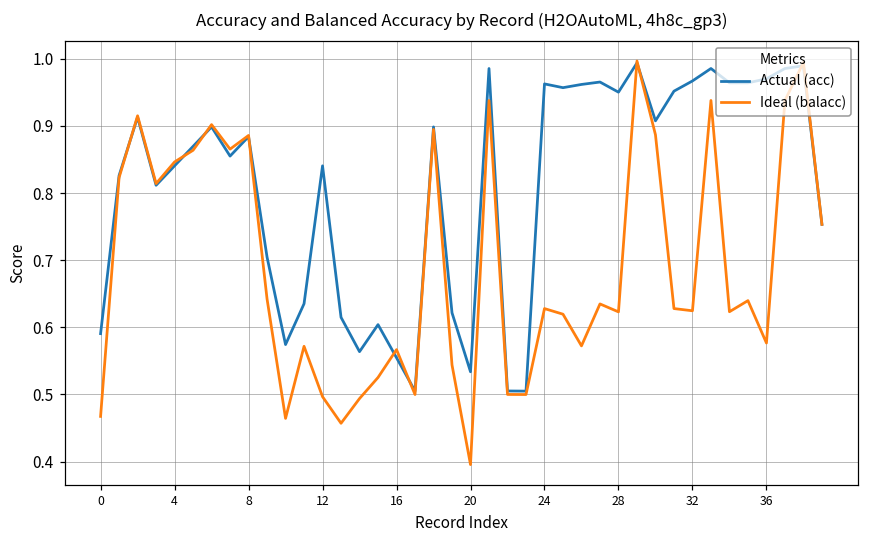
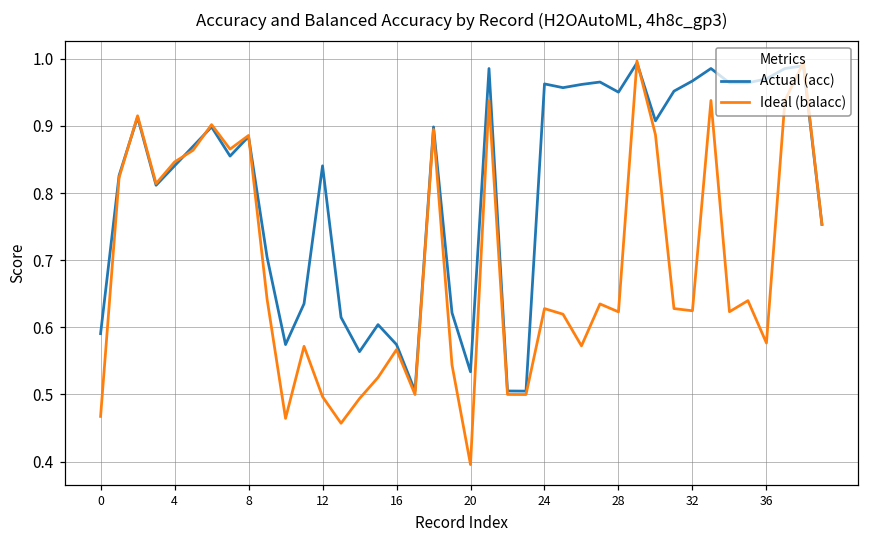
  {
    "Actual (acc)": {
      "0": 0.59,
      "4": 0.84,
      "12": 0.84,
-     "16": 0.55,
+     "16": 0.57,
      "20": 0.53,
      "24": 0.96,
      "28": 0.95,
      "32": 0.97
    },
    "Ideal (balacc)": {
      "0": 0.47,
      "4": 0.85,
      "12": 0.50,
      "16": 0.57,
      "20": 0.40,
      "24": 0.63,
      "28": 0.62,
      "32": 0.62,
      "36": 0.58
    }
  }
